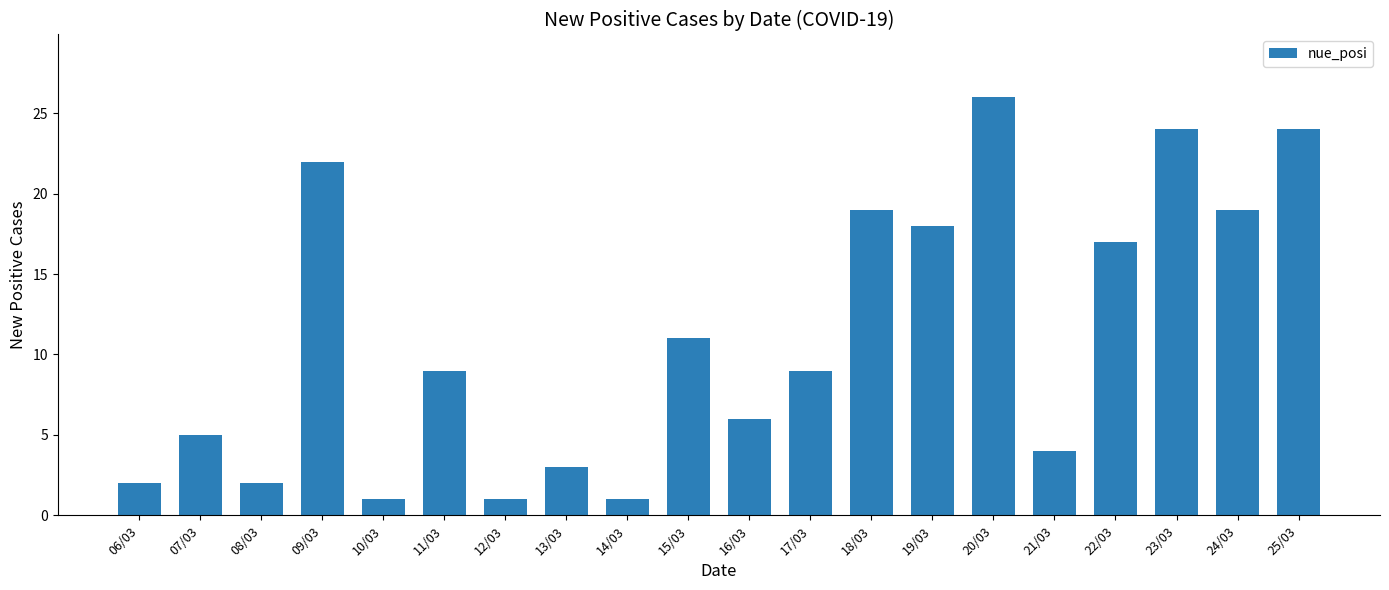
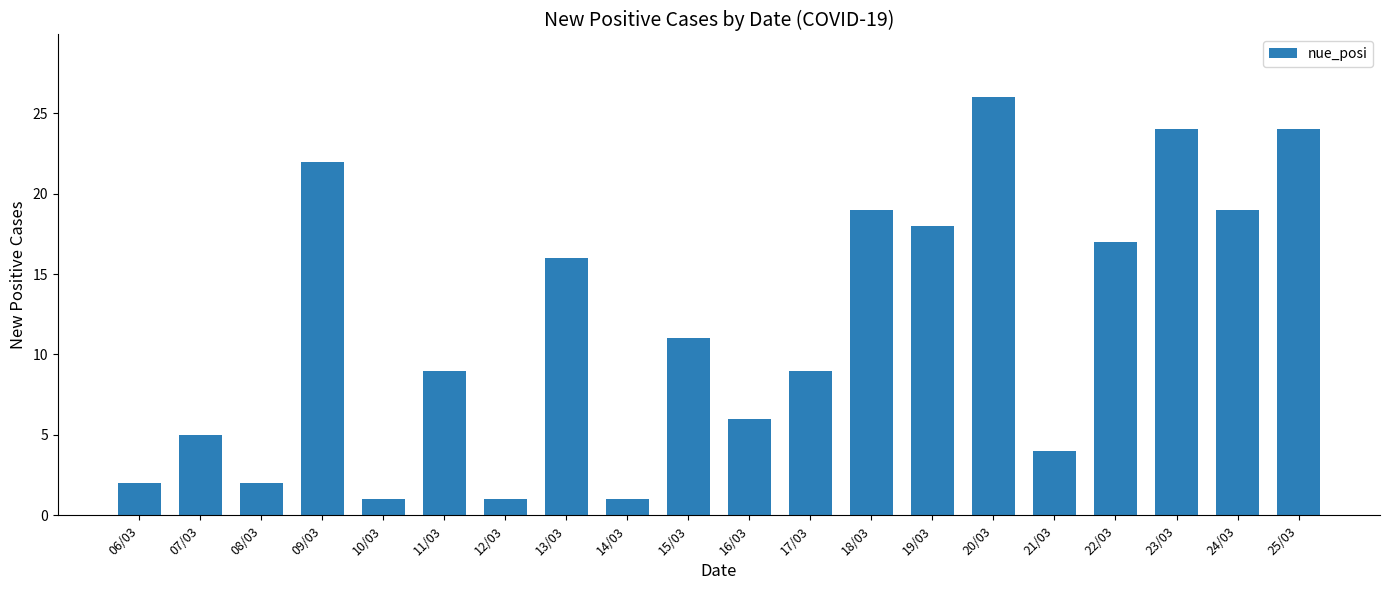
  {
    "06/03": 2,
    "07/03": 5,
    "08/03": 2,
    "09/03": 22,
    "10/03": 1,
    "11/03": 9,
    "12/03": 1,
-   "13/03": 3,
+   "13/03": 16,
    "14/03": 1,
    "15/03": 11,
    "16/03": 6,
    "17/03": 9,
    "18/03": 19,
    "19/03": 18,
    "20/03": 26,
    "21/03": 4,
    "22/03": 17,
    "23/03": 24,
    "24/03": 19,
    "25/03": 24
  }
